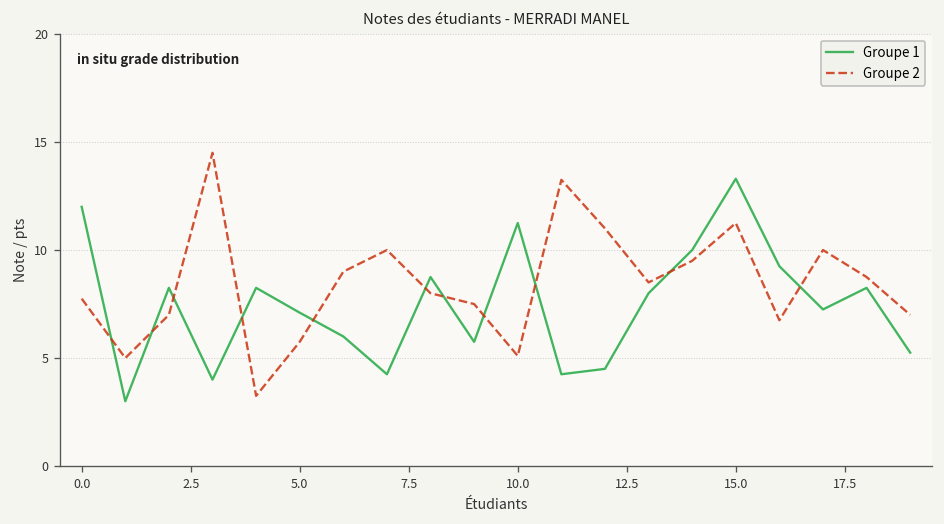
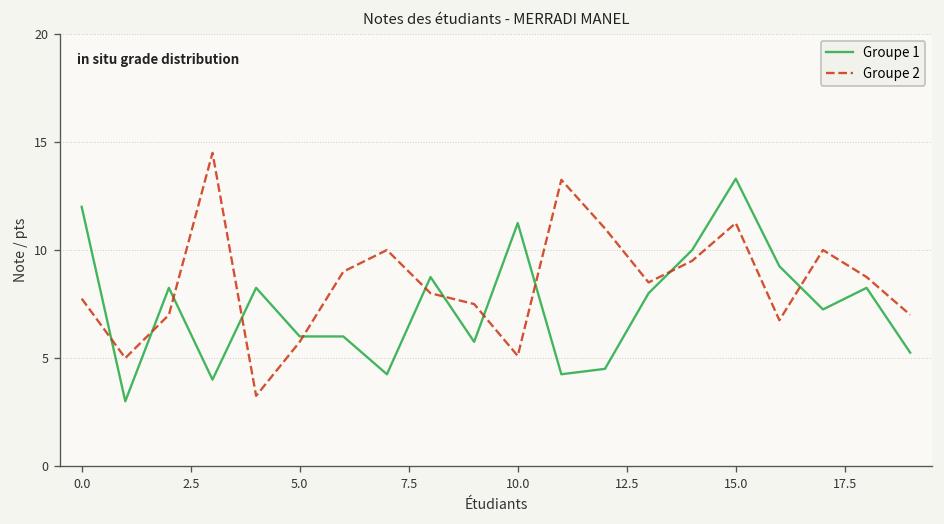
  {
    "Groupe 1": {
      "0.0": 12.0,
-     "5.0": 7.1,
+     "5.0": 6.0,
      "10.0": 11.3,
      "15.0": 13.3
    },
    "Groupe 2": {
      "0.0": 7.8,
      "5.0": 5.8,
      "10.0": 5.1,
      "15.0": 11.3
    }
  }
